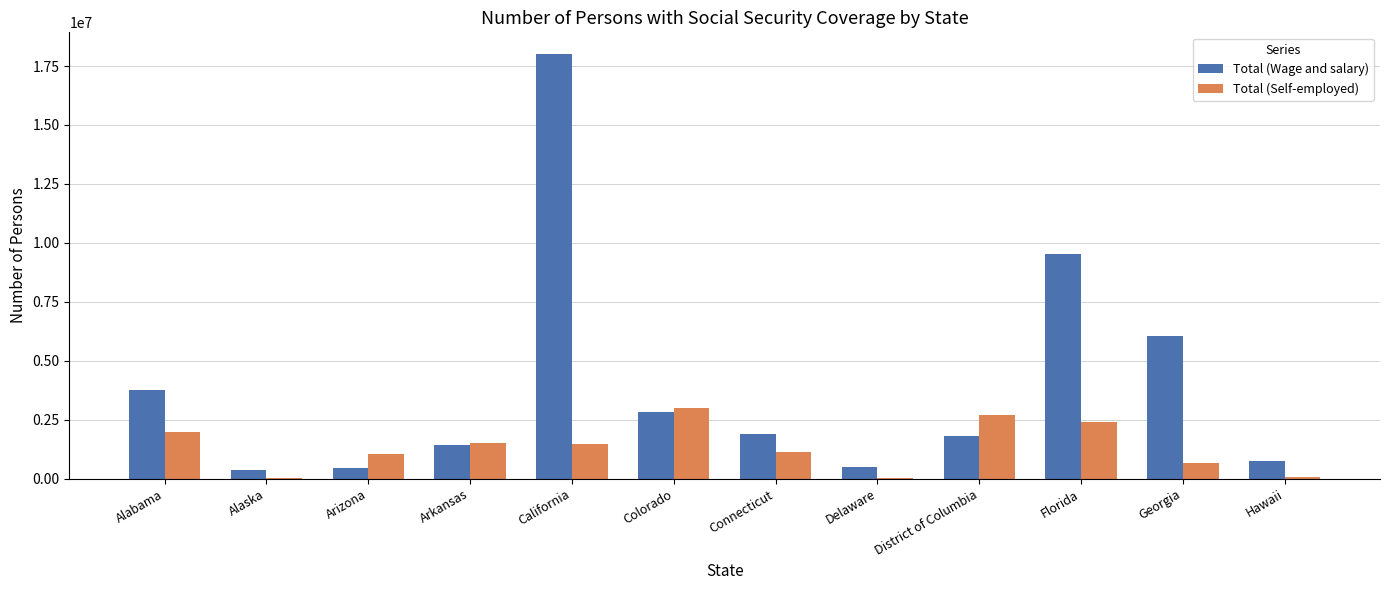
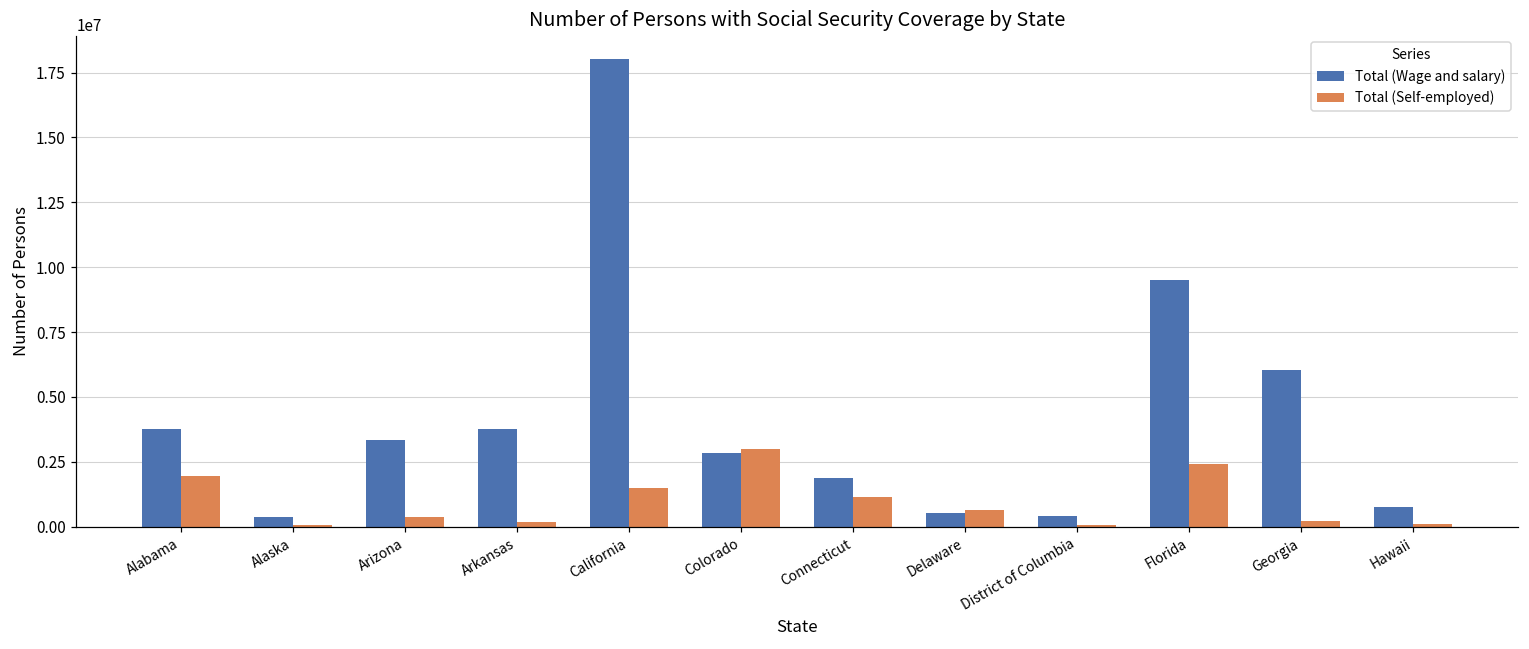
  {
    "Total (Wage and salary)": {
      "Alabama": 3800000,
      "Alaska": 400000,
-     "Arizona": 500000,
-     "Arkansas": 1400000,
+     "Arizona": 3300000,
+     "Arkansas": 3800000,
      "California": 18000000,
      "Colorado": 2800000,
      "Connecticut": 1900000,
      "Delaware": 500000,
-     "District of Columbia": 1800000,
+     "District of Columbia": 400000,
      "Florida": 9500000,
      "Georgia": 6000000,
      "Hawaii": 700000
    },
    "Total (Self-employed)": {
      "Alabama": 2000000,
-     "Arizona": 1000000,
-     "Arkansas": 1500000,
+     "Arizona": 400000,
+     "Arkansas": 200000,
      "California": 1500000,
      "Colorado": 3000000,
      "Connecticut": 1100000,
-     "Delaware": 0,
-     "District of Columbia": 2700000,
+     "Delaware": 600000,
+     "District of Columbia": 0,
      "Florida": 2400000,
-     "Georgia": 700000
+     "Georgia": 200000
    }
  }
